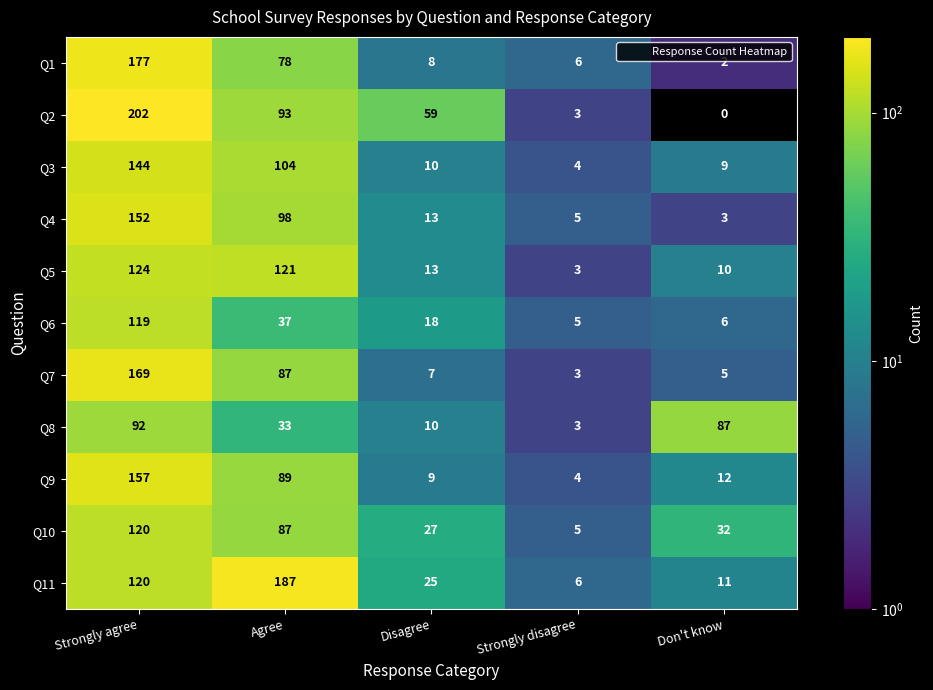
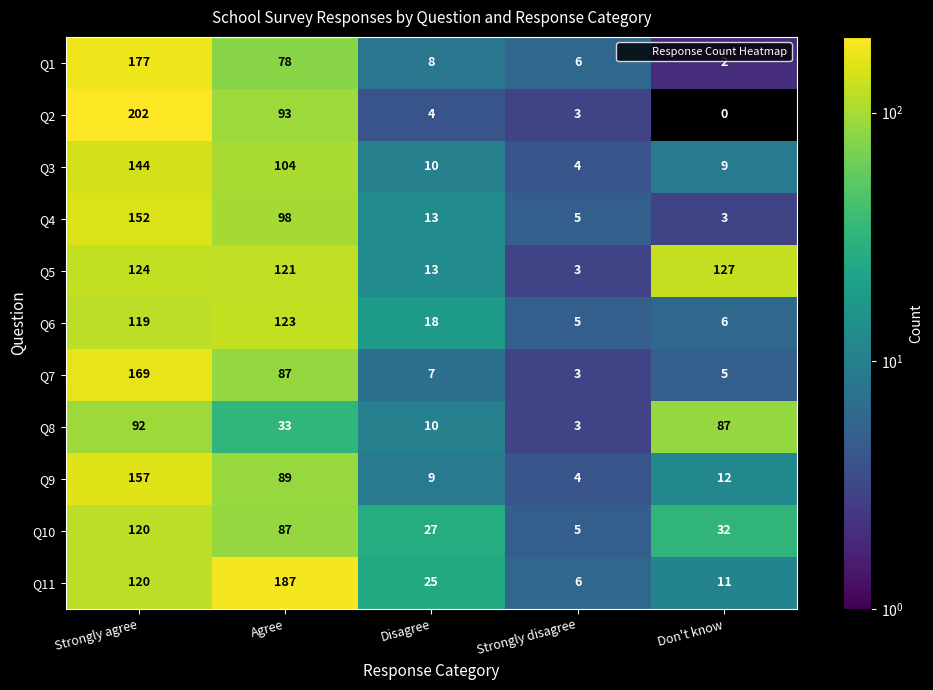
  {
    "Q1": {
      "Strongly agree": 177,
      "Agree": 78,
      "Disagree": 8,
      "Strongly disagree": 6
    },
    "Q2": {
      "Strongly agree": 202,
      "Agree": 93,
-     "Disagree": 59,
+     "Disagree": 4,
      "Strongly disagree": 3,
      "Don't know": 0
    },
    "Q3": {
      "Strongly agree": 144,
      "Agree": 104,
      "Disagree": 10,
      "Strongly disagree": 4,
      "Don't know": 9
    },
    "Q4": {
      "Strongly agree": 152,
      "Agree": 98,
      "Disagree": 13,
      "Strongly disagree": 5,
      "Don't know": 3
    },
    "Q5": {
      "Strongly agree": 124,
      "Agree": 121,
      "Disagree": 13,
      "Strongly disagree": 3,
-     "Don't know": 10
+     "Don't know": 127
    },
    "Q6": {
      "Strongly agree": 119,
-     "Agree": 37,
+     "Agree": 123,
      "Disagree": 18,
      "Strongly disagree": 5,
      "Don't know": 6
    },
    "Q7": {
      "Strongly agree": 169,
      "Agree": 87,
      "Disagree": 7,
      "Strongly disagree": 3,
      "Don't know": 5
    },
    "Q8": {
      "Strongly agree": 92,
      "Agree": 33,
      "Disagree": 10,
      "Strongly disagree": 3,
      "Don't know": 87
    },
    "Q9": {
      "Strongly agree": 157,
      "Agree": 89,
      "Disagree": 9,
      "Strongly disagree": 4,
      "Don't know": 12
    },
    "Q10": {
      "Strongly agree": 120,
      "Agree": 87,
      "Disagree": 27,
      "Strongly disagree": 5,
      "Don't know": 32
    },
    "Q11": {
      "Strongly agree": 120,
      "Agree": 187,
      "Disagree": 25,
      "Strongly disagree": 6,
      "Don't know": 11
    }
  }
